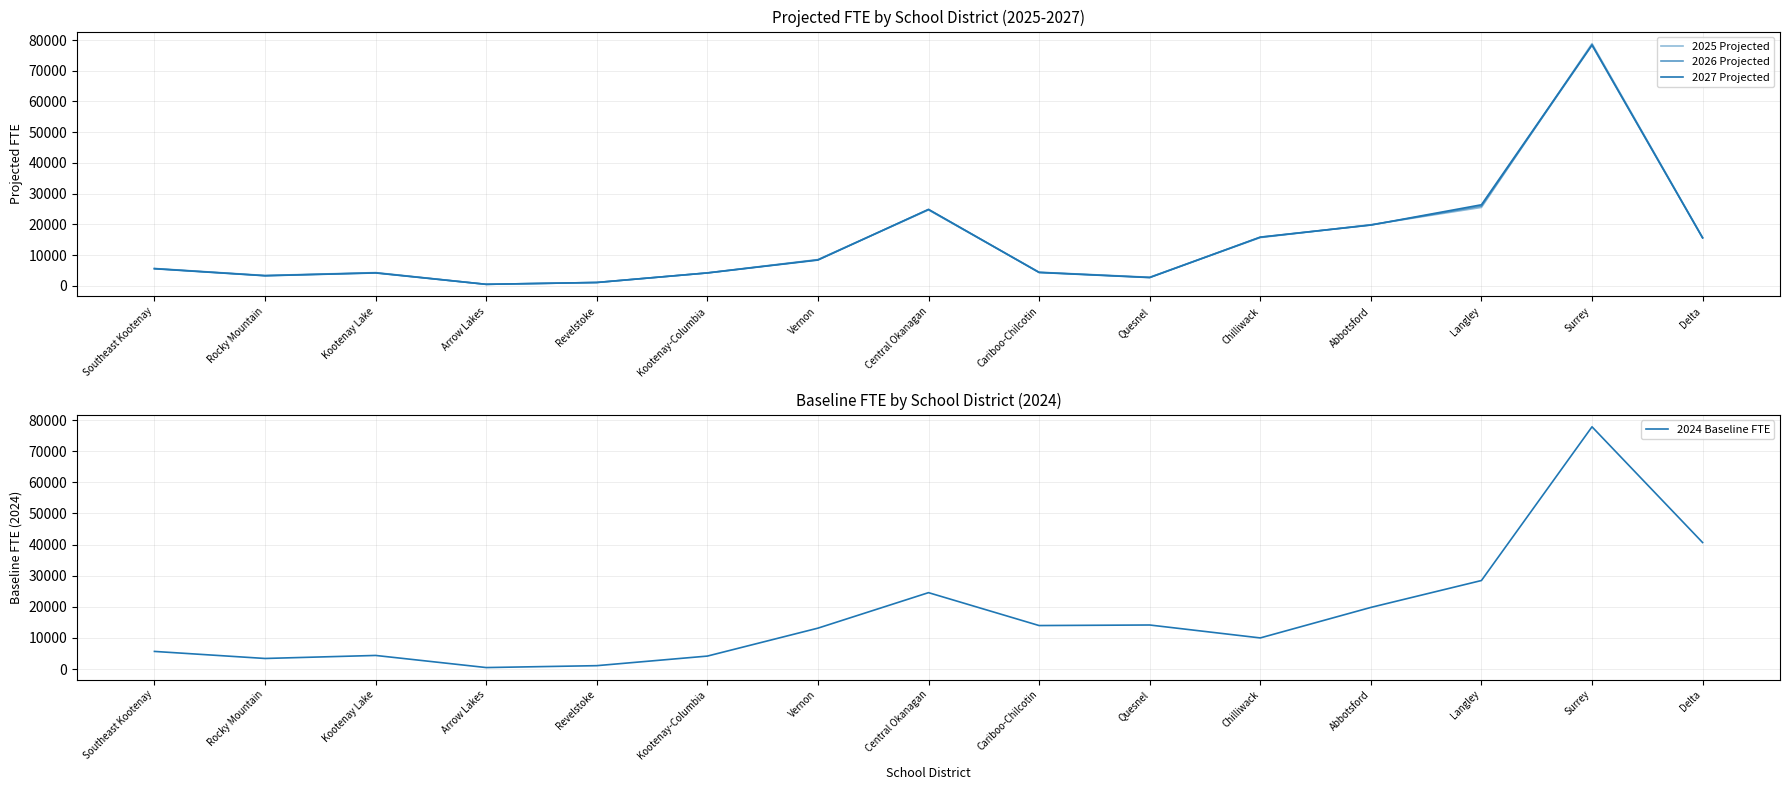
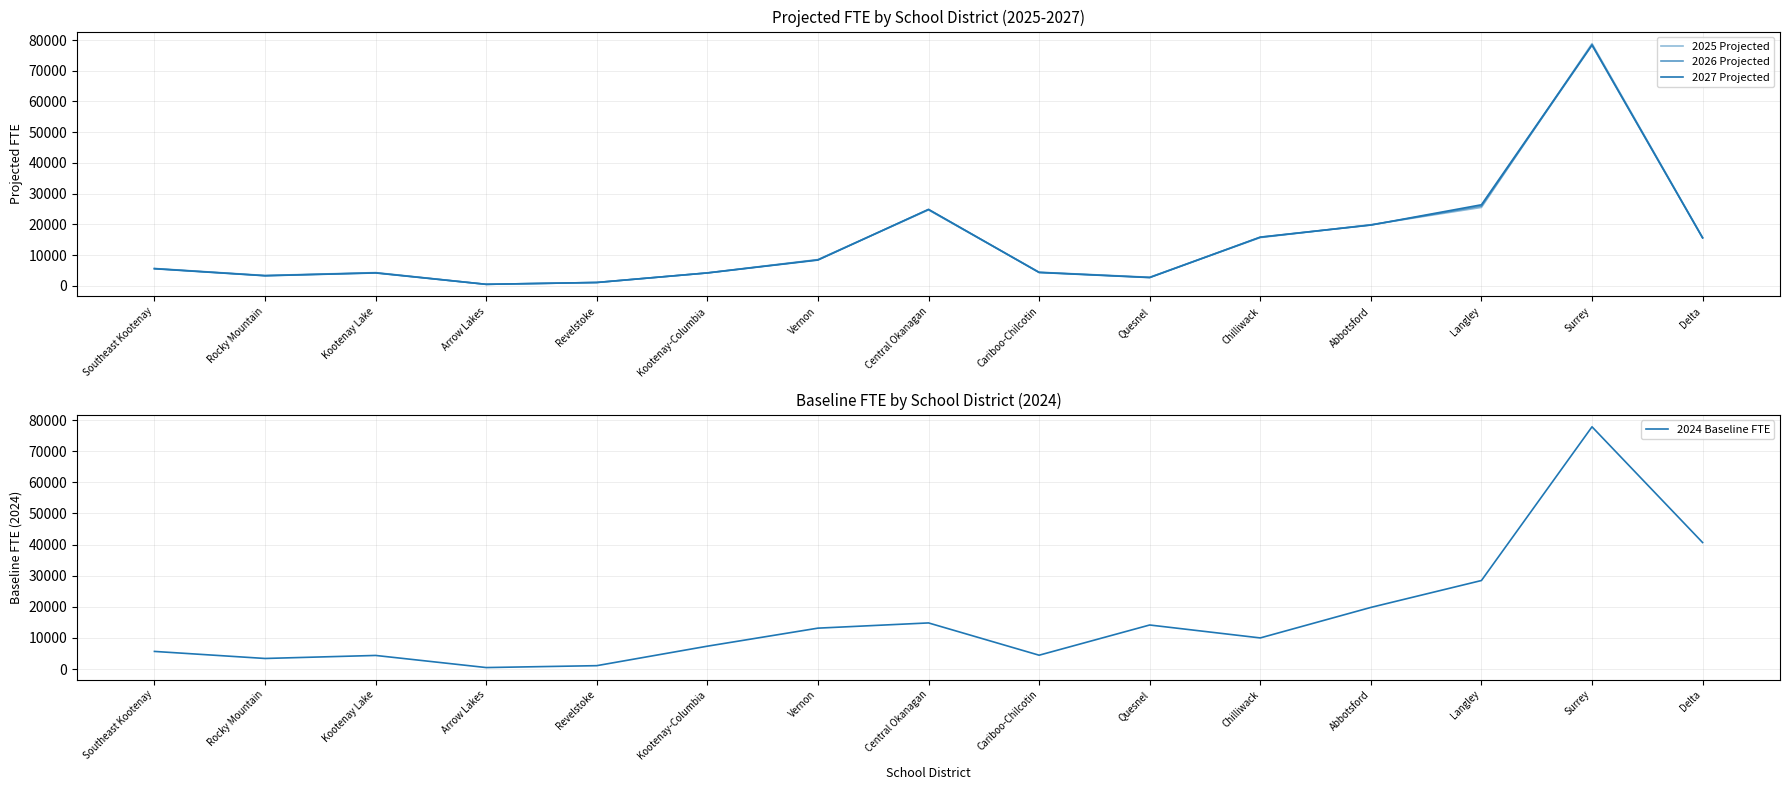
  {
    "Baseline FTE by School District (2024)": {
      "Southeast Kootenay": 6000,
      "Rocky Mountain": 3000,
      "Kootenay Lake": 4000,
      "Arrow Lakes": 0,
      "Revelstoke": 1000,
-     "Kootenay-Columbia": 4000,
+     "Kootenay-Columbia": 7000,
      "Vernon": 13000,
-     "Central Okanagan": 25000,
-     "Cariboo-Chilcotin": 14000,
+     "Central Okanagan": 15000,
+     "Cariboo-Chilcotin": 4000,
      "Quesnel": 14000,
      "Chilliwack": 10000,
      "Abbotsford": 20000,
      "Langley": 28000,
      "Surrey": 78000,
      "Delta": 41000
    }
  }
